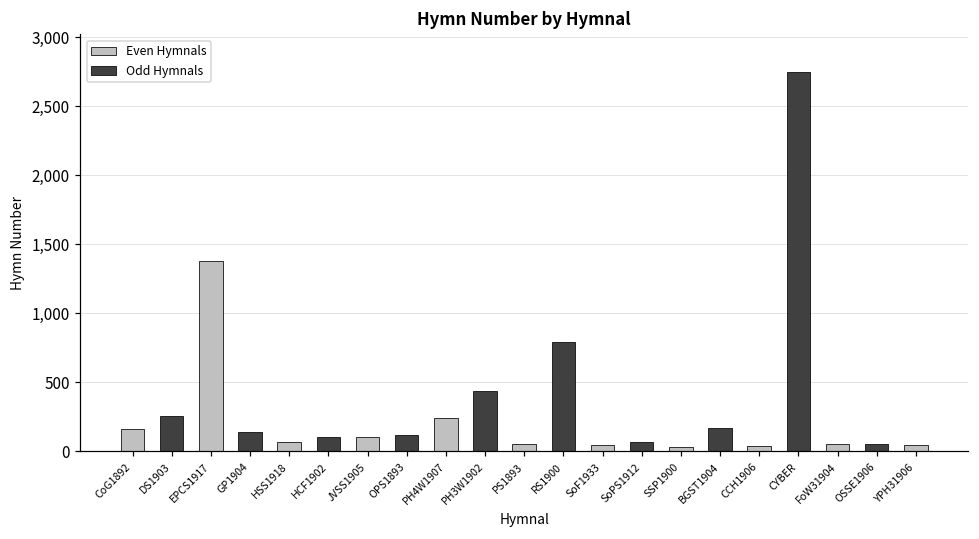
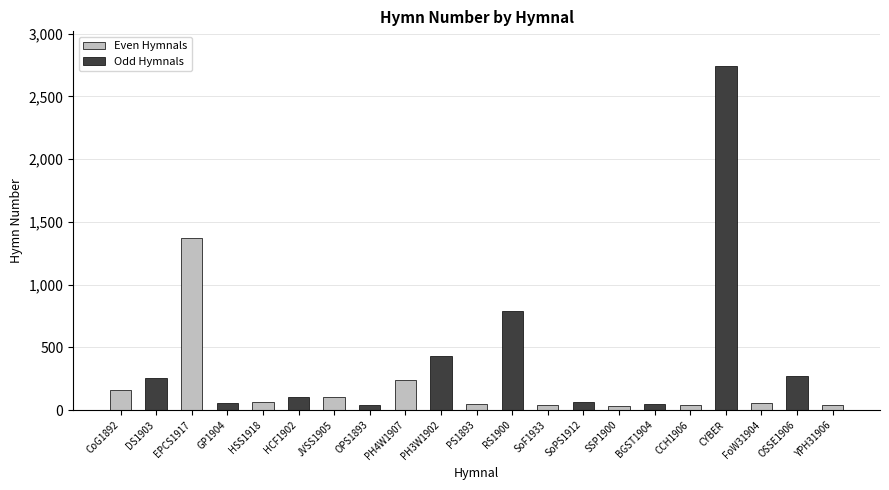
  {
    "CoG1892": "160",
    "DS1903": "260",
    "EPCS1917": "1,370",
-   "GP1904": "140",
+   "GP1904": "50",
    "HSS1918": "70",
    "HCF1902": "100",
    "JVSS1905": "100",
-   "OPS1893": "120",
+   "OPS1893": "40",
    "PH4W1907": "240",
    "PH3W1902": "430",
    "PS1893": "50",
    "RS1900": "790",
    "SoF1933": "40",
    "SoPS1912": "60",
    "SSP1900": "30",
-   "BGST1904": "170",
+   "BGST1904": "50",
    "CCH1906": "40",
    "CYBER": "2,750",
    "FoW31904": "50",
-   "OSSE1906": "50",
+   "OSSE1906": "270",
    "YPH31906": "40"
  }
